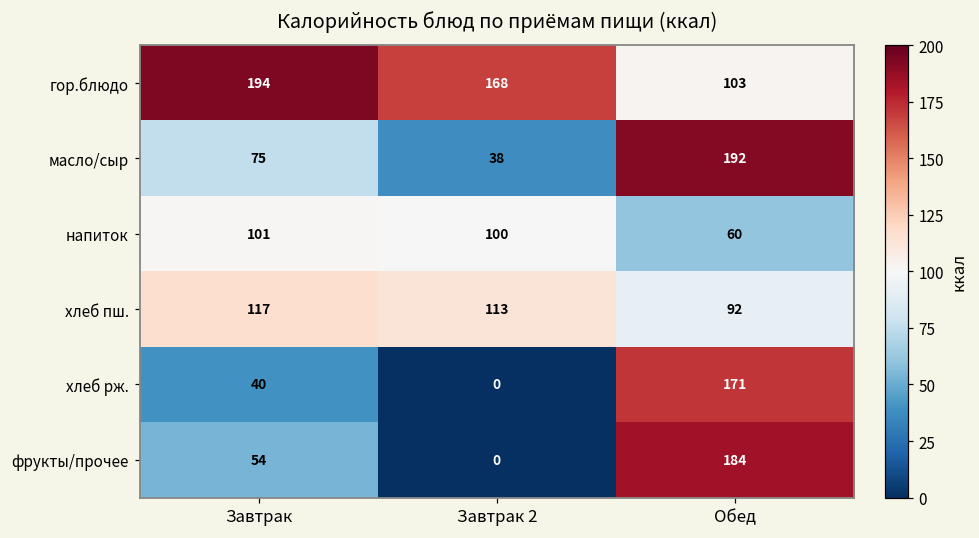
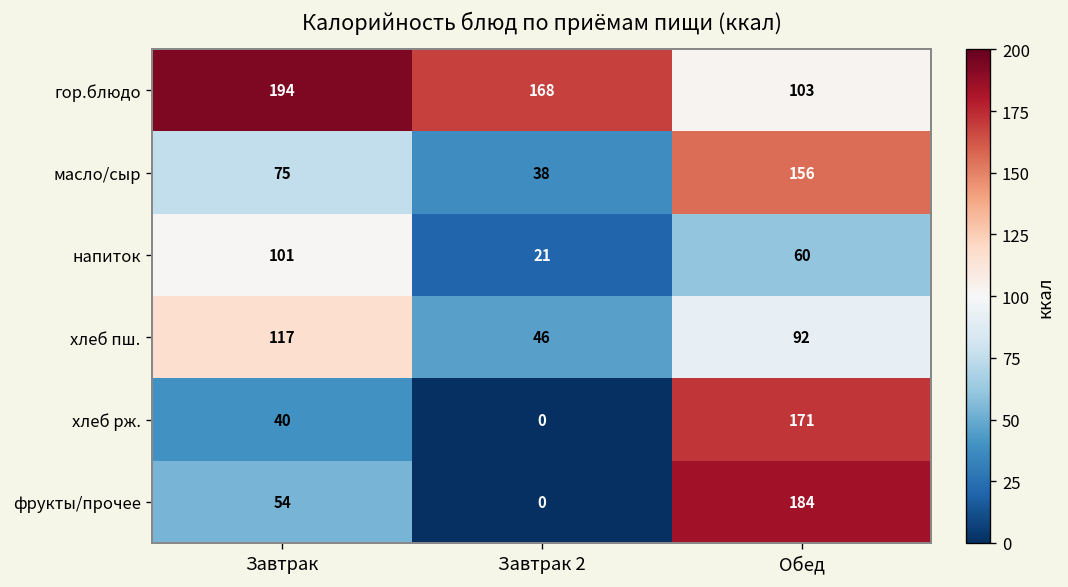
  {
    "гор.блюдо": {
      "Завтрак": 194,
      "Завтрак 2": 168,
      "Обед": 103
    },
    "масло/сыр": {
      "Завтрак": 75,
      "Завтрак 2": 38,
-     "Обед": 192
+     "Обед": 156
    },
    "напиток": {
      "Завтрак": 101,
-     "Завтрак 2": 100,
+     "Завтрак 2": 21,
      "Обед": 60
    },
    "хлеб пш.": {
      "Завтрак": 117,
-     "Завтрак 2": 113,
+     "Завтрак 2": 46,
      "Обед": 92
    },
    "хлеб рж.": {
      "Завтрак": 40,
      "Завтрак 2": 0,
      "Обед": 171
    },
    "фрукты/прочее": {
      "Завтрак": 54,
      "Завтрак 2": 0,
      "Обед": 184
    }
  }
